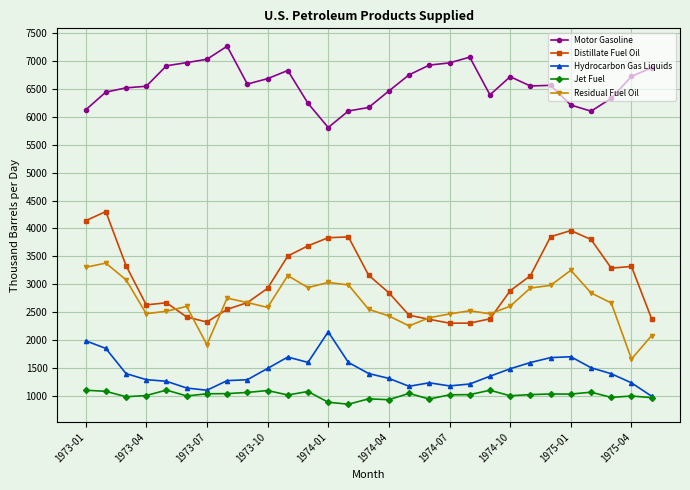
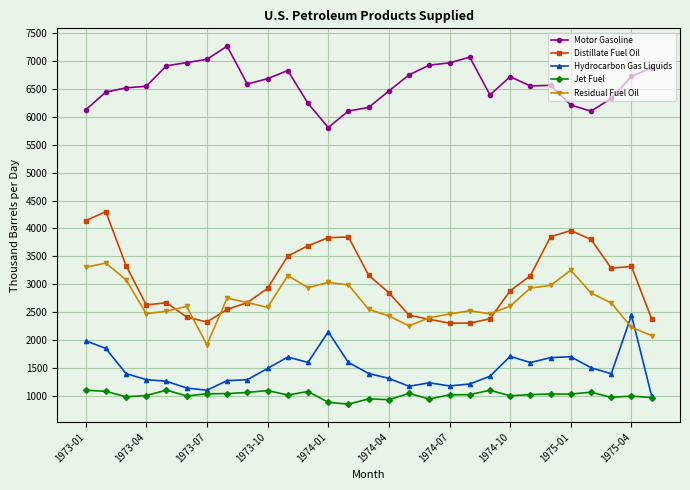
  {
    "Motor Gasoline": {
      "1973-01": 6100,
      "1973-04": 6500,
      "1973-07": 7000,
      "1973-10": 6700,
      "1974-01": 5800,
      "1974-04": 6500,
      "1974-07": 7000,
      "1974-10": 6700,
      "1975-01": 6200
    },
    "Distillate Fuel Oil": {
      "1973-01": 4100,
      "1973-04": 2600,
      "1973-07": 2300,
      "1973-10": 2900,
      "1974-01": 3800,
      "1974-04": 2900,
      "1974-07": 2300,
      "1974-10": 2900,
      "1975-01": 4000,
      "1975-04": 3300
    },
    "Hydrocarbon Gas Liquids": {
      "1973-01": 2000,
      "1973-04": 1300,
      "1973-07": 1100,
      "1973-10": 1500,
      "1974-01": 2200,
      "1974-04": 1300,
      "1974-07": 1200,
-     "1974-10": 1500,
+     "1974-10": 1700,
      "1975-01": 1700,
-     "1975-04": 1200
+     "1975-04": 2500
    },
    "Jet Fuel": {
      "1973-01": 1100,
      "1973-04": 1000,
      "1973-07": 1000,
      "1973-10": 1100,
      "1974-01": 900,
      "1974-04": 900,
      "1974-07": 1000,
      "1974-10": 1000,
      "1975-01": 1000,
      "1975-04": 1000
    },
    "Residual Fuel Oil": {
      "1973-01": 3300,
      "1973-04": 2500,
      "1973-07": 1900,
      "1973-10": 2600,
      "1974-01": 3000,
      "1974-04": 2400,
      "1974-07": 2500,
      "1974-10": 2600,
      "1975-01": 3300,
-     "1975-04": 1700
+     "1975-04": 2200
    }
  }
